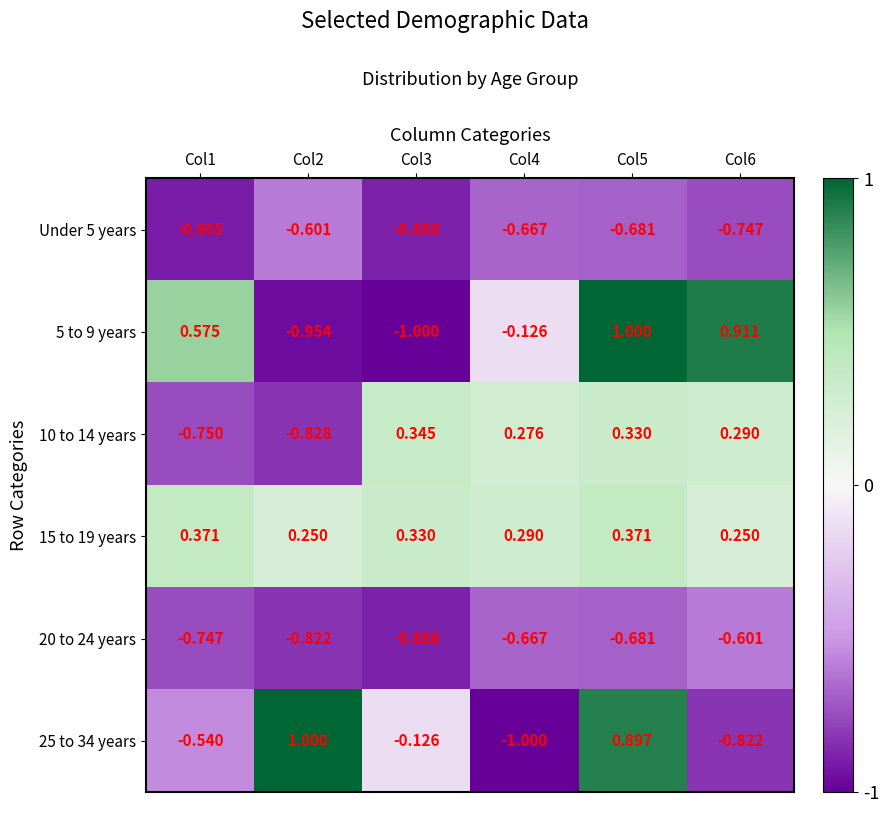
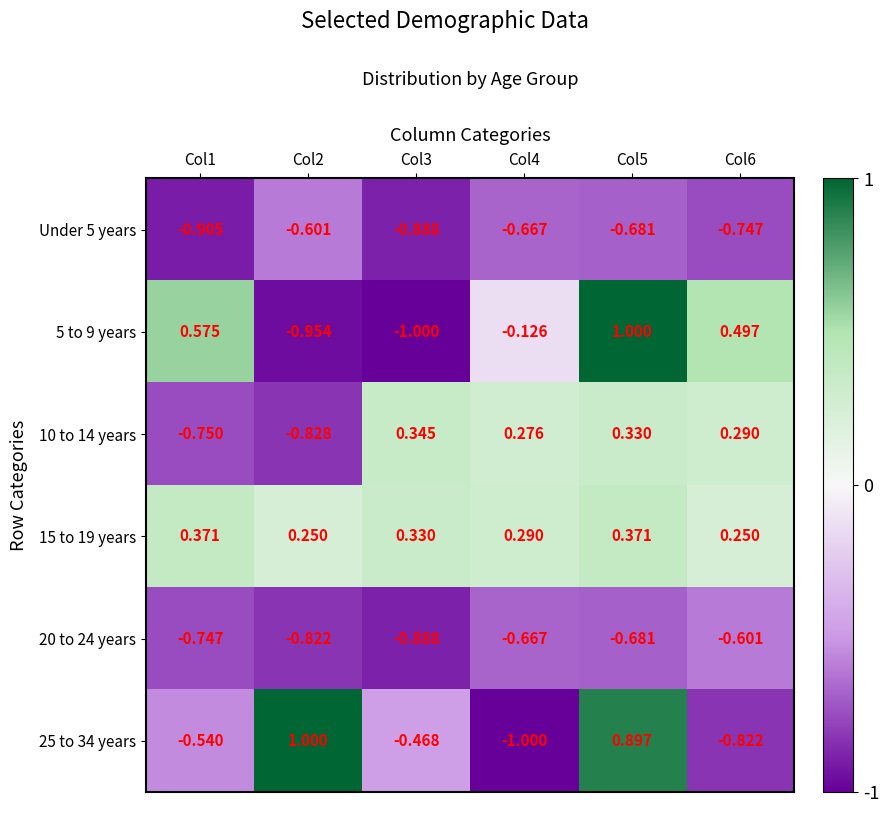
  {
    "Under 5 years": {
      "Col1": -0.905,
      "Col2": -0.601,
      "Col3": -0.888,
      "Col4": -0.667,
      "Col5": -0.681,
      "Col6": -0.747
    },
    "5 to 9 years": {
      "Col1": 0.575,
      "Col2": -0.954,
      "Col3": -1.000,
      "Col4": -0.126,
      "Col5": 1.000,
-     "Col6": 0.911
+     "Col6": 0.497
    },
    "10 to 14 years": {
      "Col1": -0.750,
      "Col2": -0.828,
      "Col3": 0.345,
      "Col4": 0.276,
      "Col5": 0.330,
      "Col6": 0.290
    },
    "15 to 19 years": {
      "Col1": 0.371,
      "Col2": 0.250,
      "Col3": 0.330,
      "Col4": 0.290,
      "Col5": 0.371,
      "Col6": 0.250
    },
    "20 to 24 years": {
      "Col1": -0.747,
      "Col2": -0.822,
      "Col3": -0.888,
      "Col4": -0.667,
      "Col5": -0.681,
      "Col6": -0.601
    },
    "25 to 34 years": {
      "Col1": -0.540,
      "Col2": 1.000,
-     "Col3": -0.126,
+     "Col3": -0.468,
      "Col4": -1.000,
      "Col5": 0.897,
      "Col6": -0.822
    }
  }
